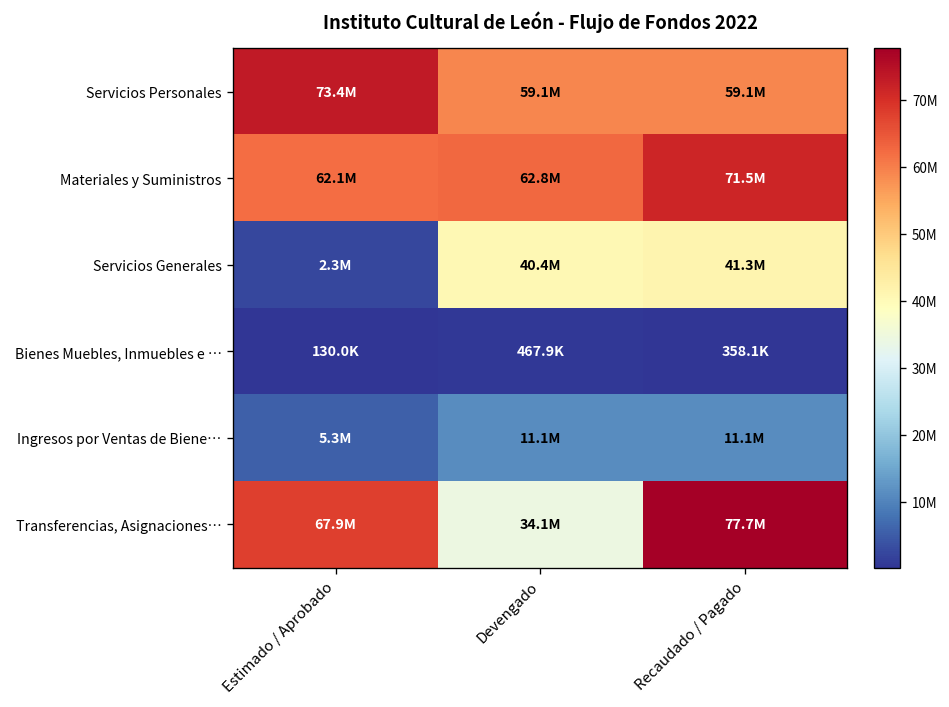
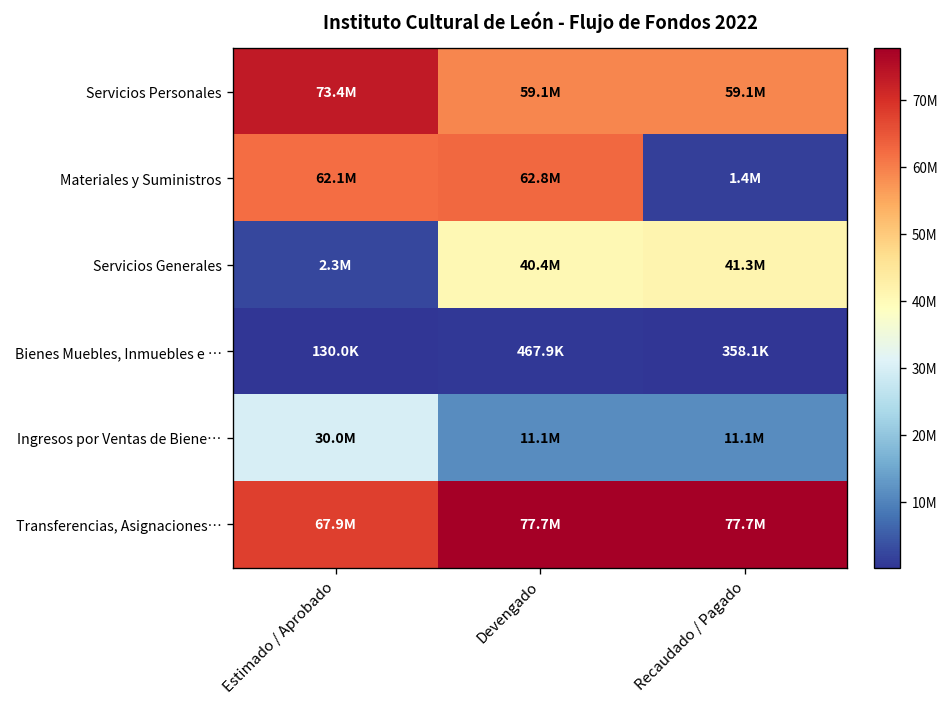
  {
    "Servicios Personales": {
      "Estimado / Aprobado": "73.4M",
      "Devengado": "59.1M",
      "Recaudado / Pagado": "59.1M"
    },
    "Materiales y Suministros": {
      "Estimado / Aprobado": "62.1M",
      "Devengado": "62.8M",
-     "Recaudado / Pagado": "71.5M"
+     "Recaudado / Pagado": "1.4M"
    },
    "Servicios Generales": {
      "Estimado / Aprobado": "2.3M",
      "Devengado": "40.4M",
      "Recaudado / Pagado": "41.3M"
    },
    "Bienes Muebles, Inmuebles e …": {
      "Estimado / Aprobado": "130.0K",
      "Devengado": "467.9K",
      "Recaudado / Pagado": "358.1K"
    },
    "Ingresos por Ventas de Biene…": {
-     "Estimado / Aprobado": "5.3M",
+     "Estimado / Aprobado": "30.0M",
      "Devengado": "11.1M",
      "Recaudado / Pagado": "11.1M"
    },
    "Transferencias, Asignaciones…": {
      "Estimado / Aprobado": "67.9M",
-     "Devengado": "34.1M",
+     "Devengado": "77.7M",
      "Recaudado / Pagado": "77.7M"
    }
  }
